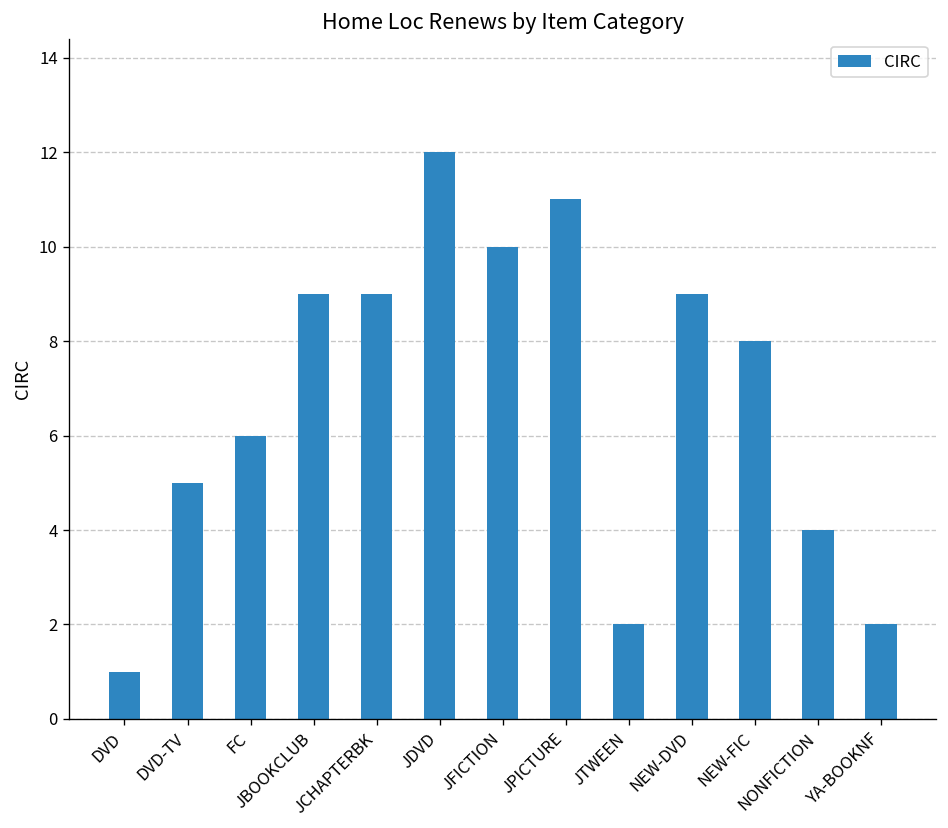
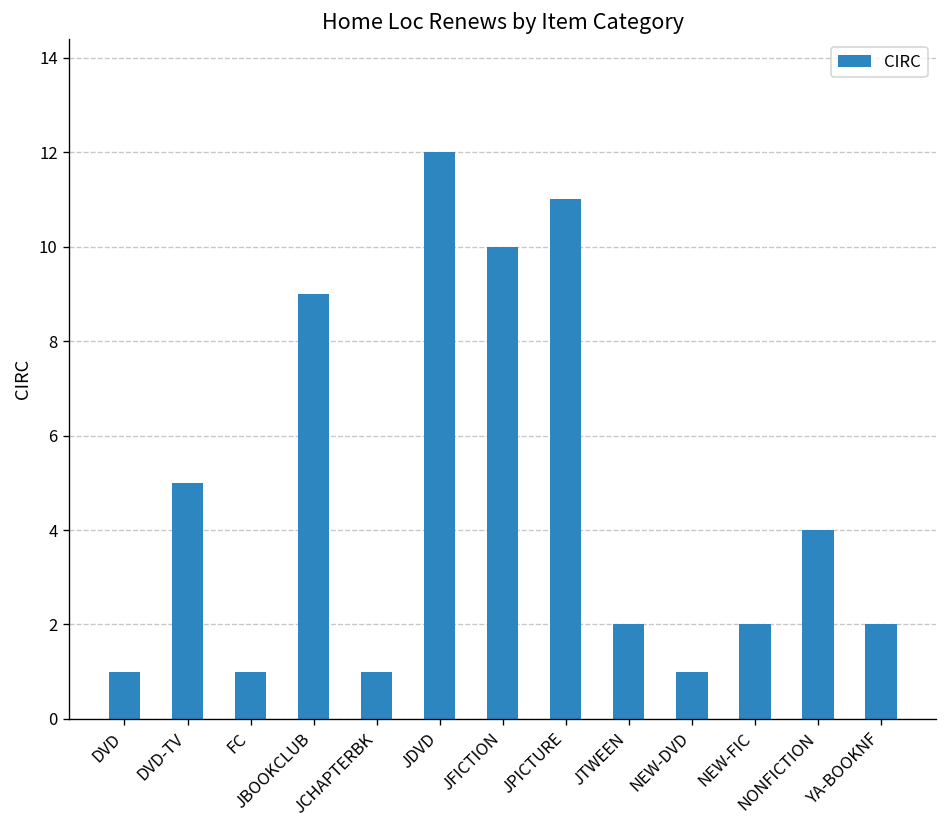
  {
    "DVD": 1,
    "DVD-TV": 5,
-   "FC": 6,
+   "FC": 1,
    "JBOOKCLUB": 9,
-   "JCHAPTERBK": 9,
+   "JCHAPTERBK": 1,
    "JDVD": 12,
    "JFICTION": 10,
    "JPICTURE": 11,
    "JTWEEN": 2,
-   "NEW-DVD": 9,
-   "NEW-FIC": 8,
+   "NEW-DVD": 1,
+   "NEW-FIC": 2,
    "NONFICTION": 4,
    "YA-BOOKNF": 2
  }
